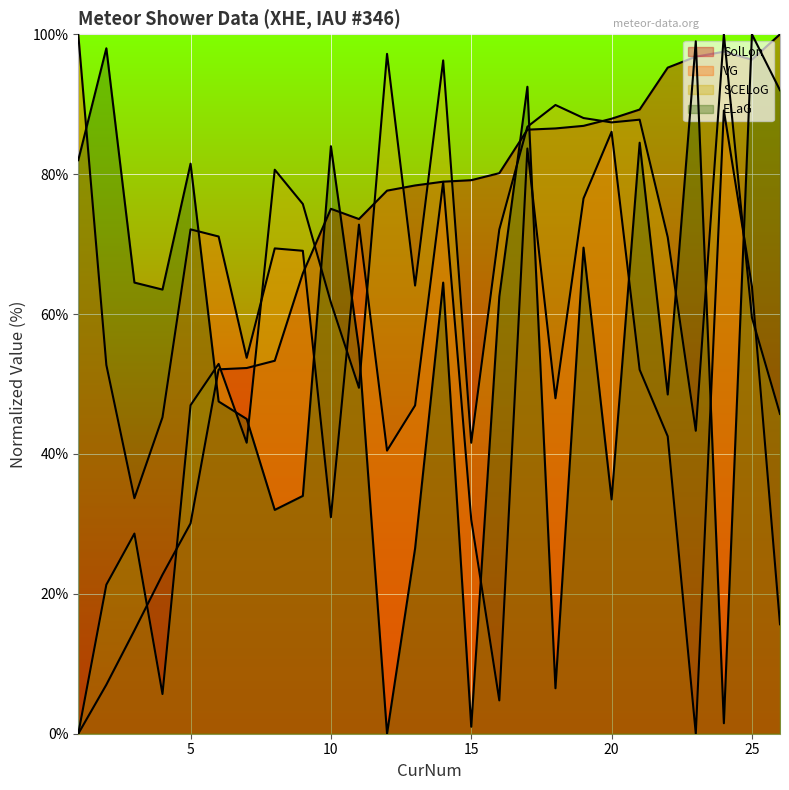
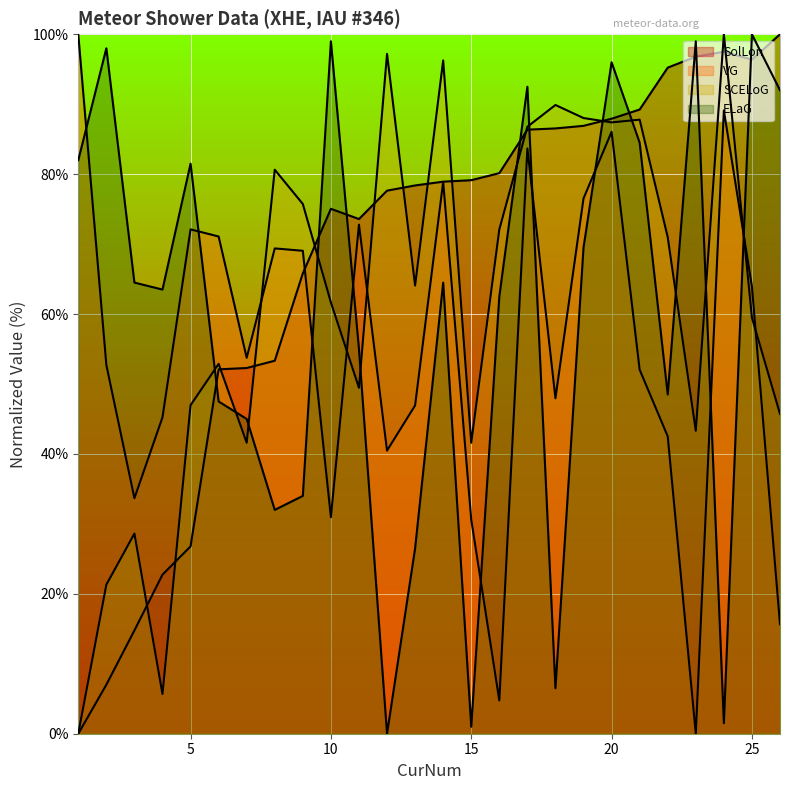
  {
    "SolLon": {
-     "5": "30%",
+     "5": "27%",
      "10": "75%",
      "15": "79%",
      "20": "88%"
    },
    "ELaG": {
      "5": "82%",
-     "10": "84%",
+     "10": "99%",
      "15": "1%",
-     "20": "34%",
+     "20": "96%",
      "25": "100%"
    }
  }
